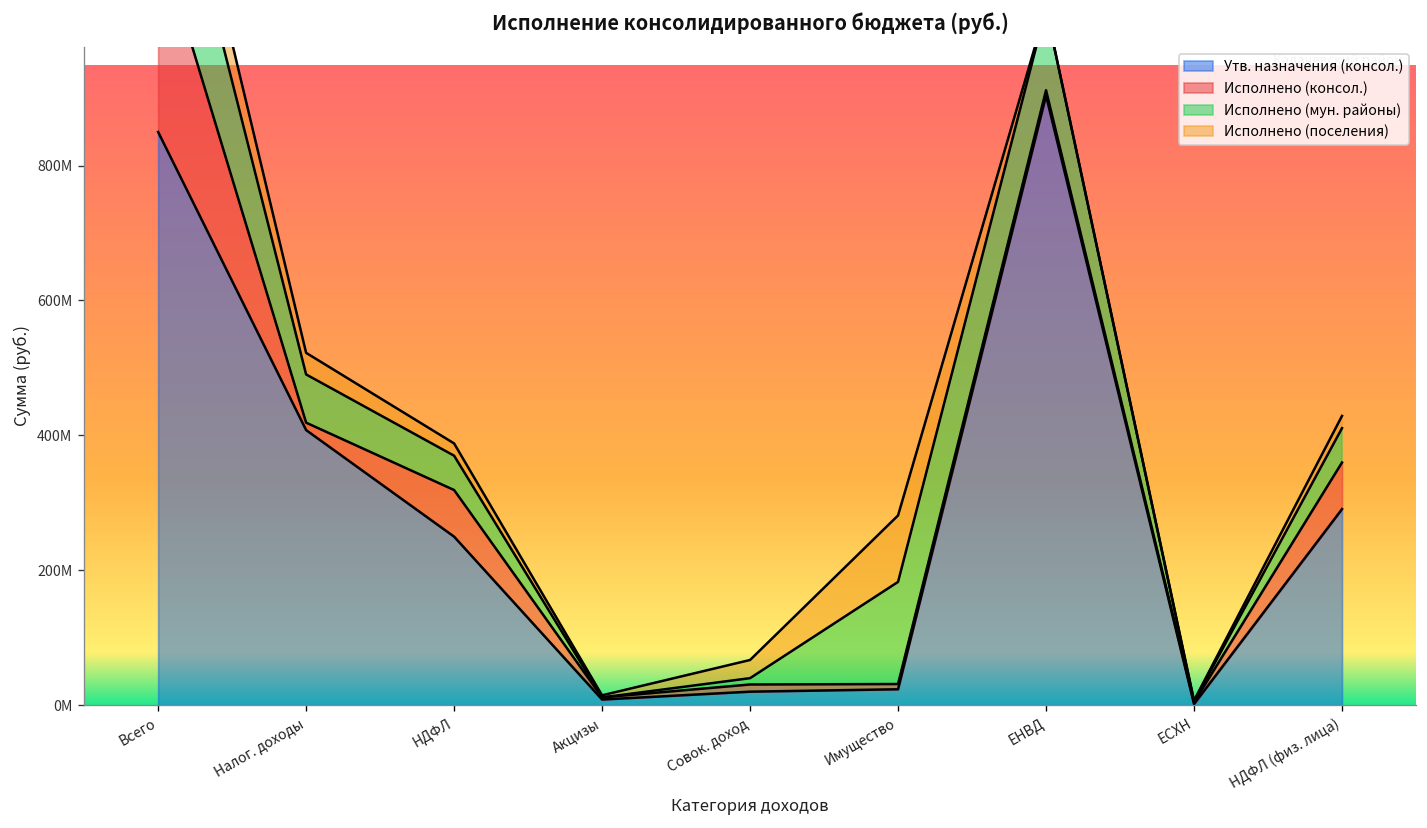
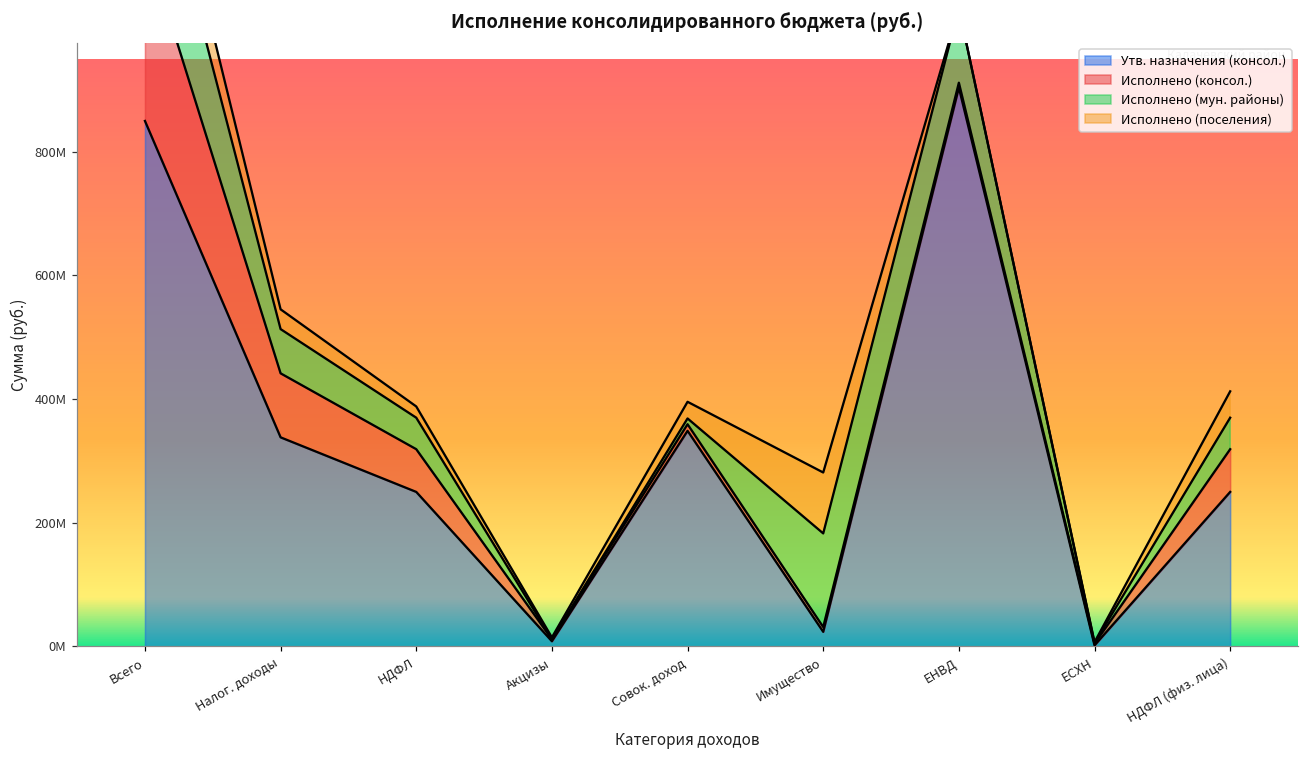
  {
    "Утв. назначения (консол.)": {
      "Всего": 850000000,
-     "Налог. доходы": 410000000,
+     "Налог. доходы": 340000000,
      "НДФЛ": 250000000,
-     "Совок. доход": 20000000,
+     "Совок. доход": 350000000,
      "Имущество": 20000000,
      "ЕНВД": 900000000,
-     "НДФЛ (физ. лица)": 290000000
+     "НДФЛ (физ. лица)": 250000000
    },
    "Исполнено (консол.)": {
-     "Налог. доходы": 10000000,
+     "Налог. доходы": 100000000,
      "НДФЛ": 70000000,
      "Совок. доход": 10000000,
      "Имущество": 10000000,
      "ЕНВД": 10000000,
      "НДФЛ (физ. лица)": 70000000
    },
    "Исполнено (мун. районы)": {
      "Налог. доходы": 70000000,
      "НДФЛ": 50000000,
      "Совок. доход": 10000000,
      "Имущество": 150000000,
      "НДФЛ (физ. лица)": 50000000
    },
    "Исполнено (поселения)": {
      "Налог. доходы": 30000000,
      "НДФЛ": 20000000,
      "Совок. доход": 30000000,
      "Имущество": 100000000,
-     "НДФЛ (физ. лица)": 20000000
+     "НДФЛ (физ. лица)": 40000000
    }
  }
